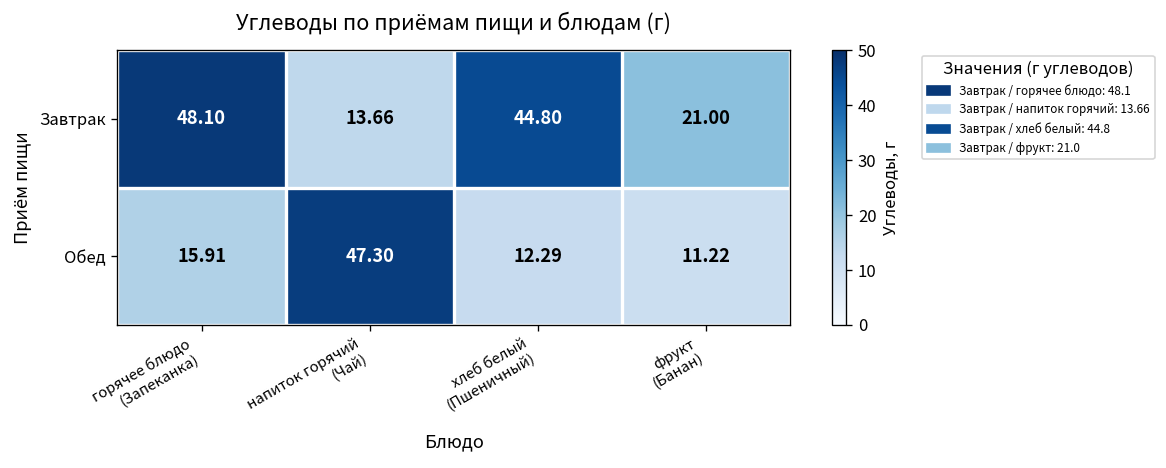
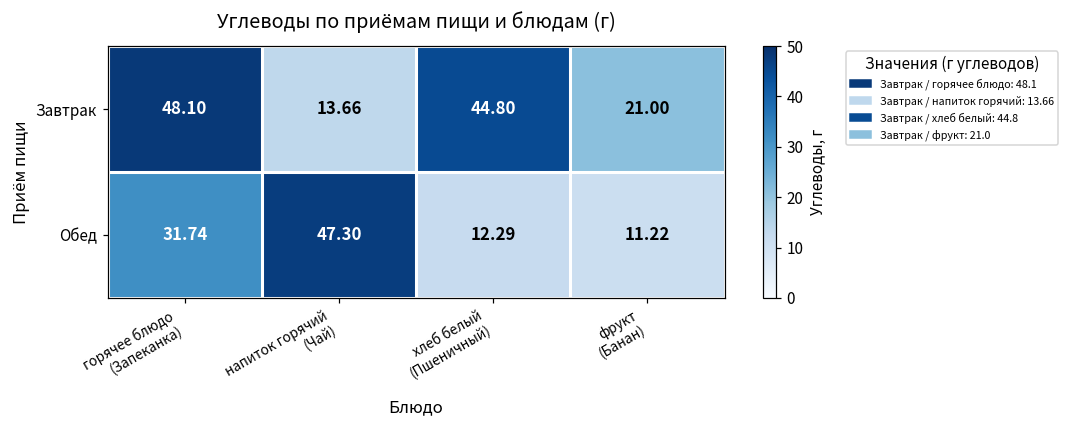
  {
    "Завтрак": {
      "горячее блюдо (Запеканка)": 48.10,
      "напиток горячий (Чай)": 13.66,
      "хлеб белый (Пшеничный)": 44.80,
      "фрукт (Банан)": 21.00
    },
    "Обед": {
-     "горячее блюдо (Запеканка)": 15.91,
+     "горячее блюдо (Запеканка)": 31.74,
      "напиток горячий (Чай)": 47.30,
      "хлеб белый (Пшеничный)": 12.29,
      "фрукт (Банан)": 11.22
    }
  }
